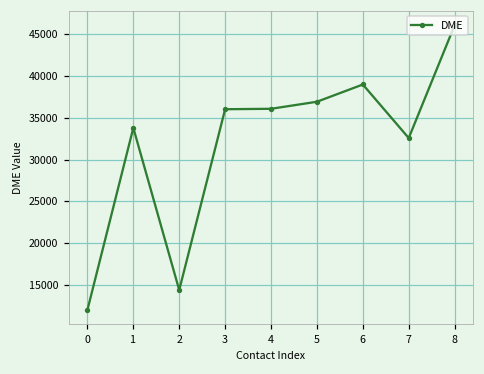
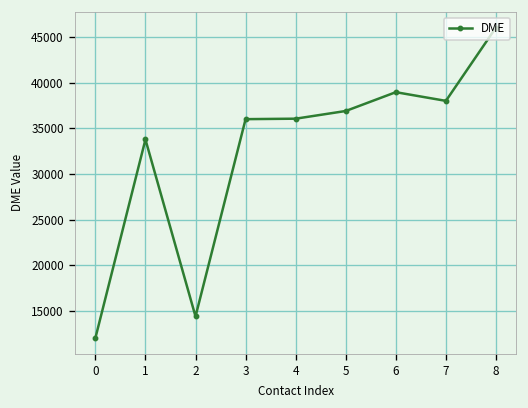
  {
    "0": 12000,
    "1": 34000,
    "2": 14000,
    "3": 36000,
    "4": 36000,
    "5": 37000,
    "6": 39000,
-   "7": 33000
+   "7": 38000
  }
